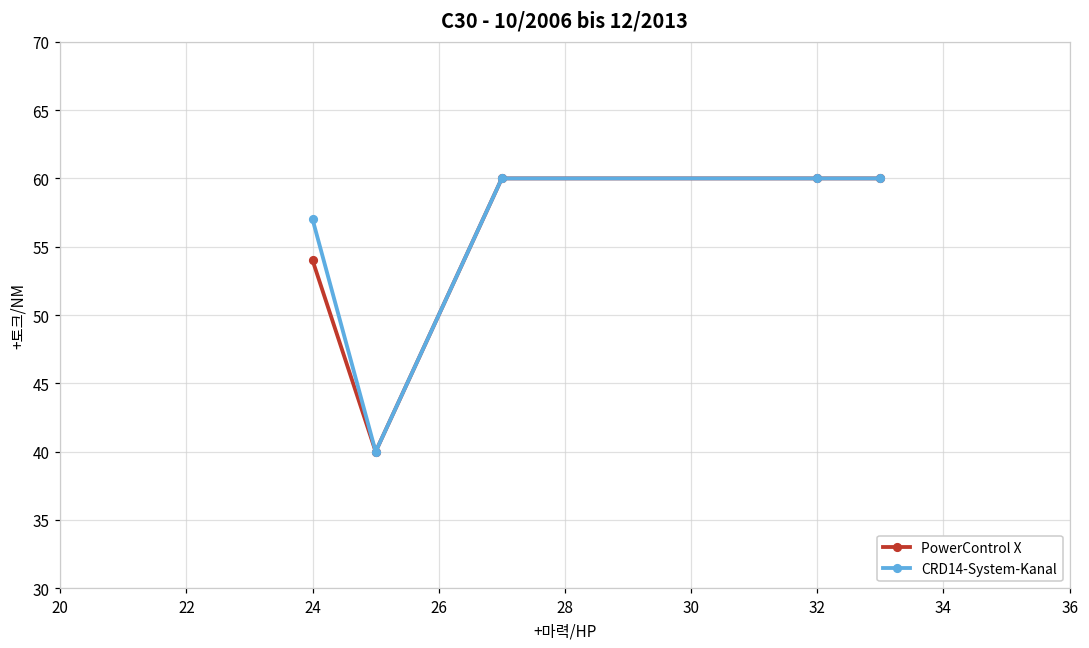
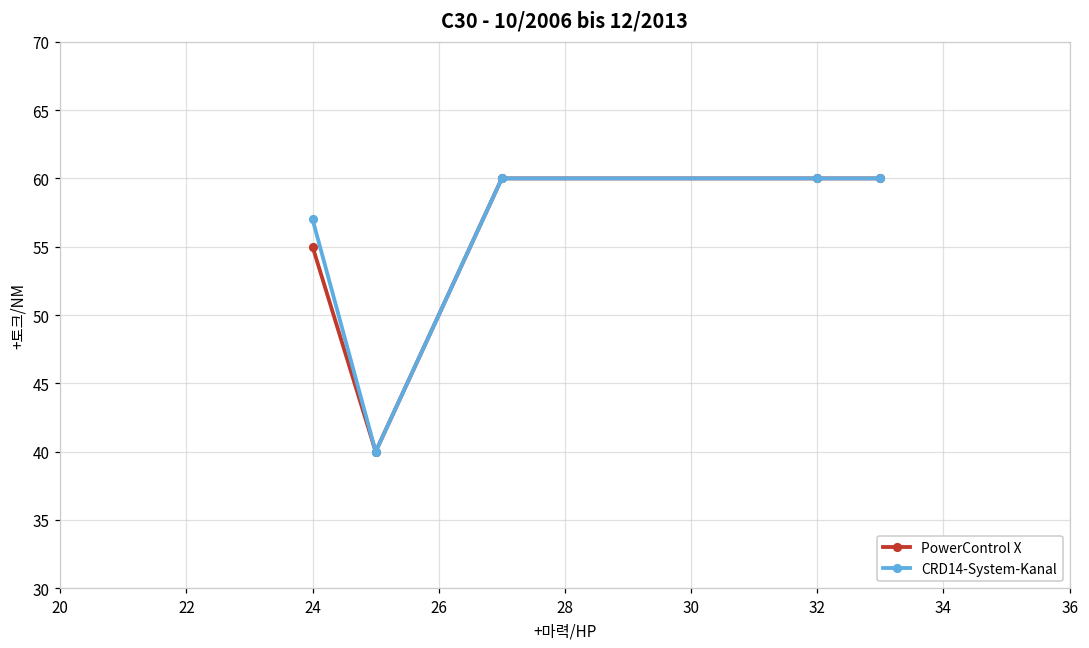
  {
    "PowerControl X": {
-     "24": 54
+     "24": 55
    },
    "CRD14-System-Kanal": {
      "24": 57
    }
  }
